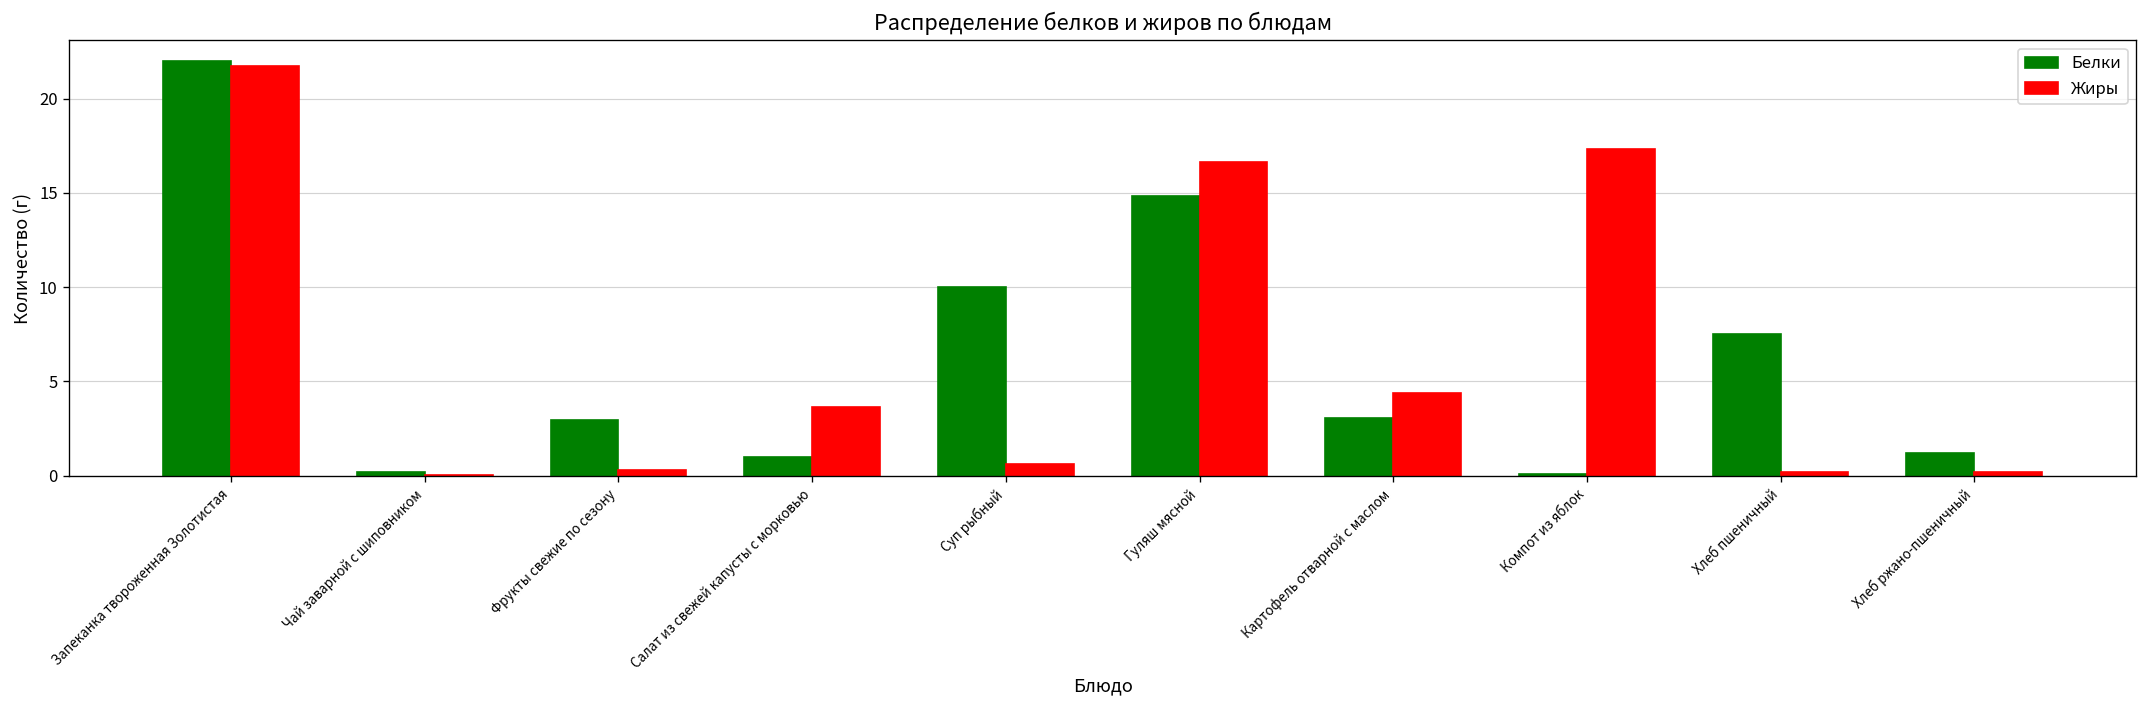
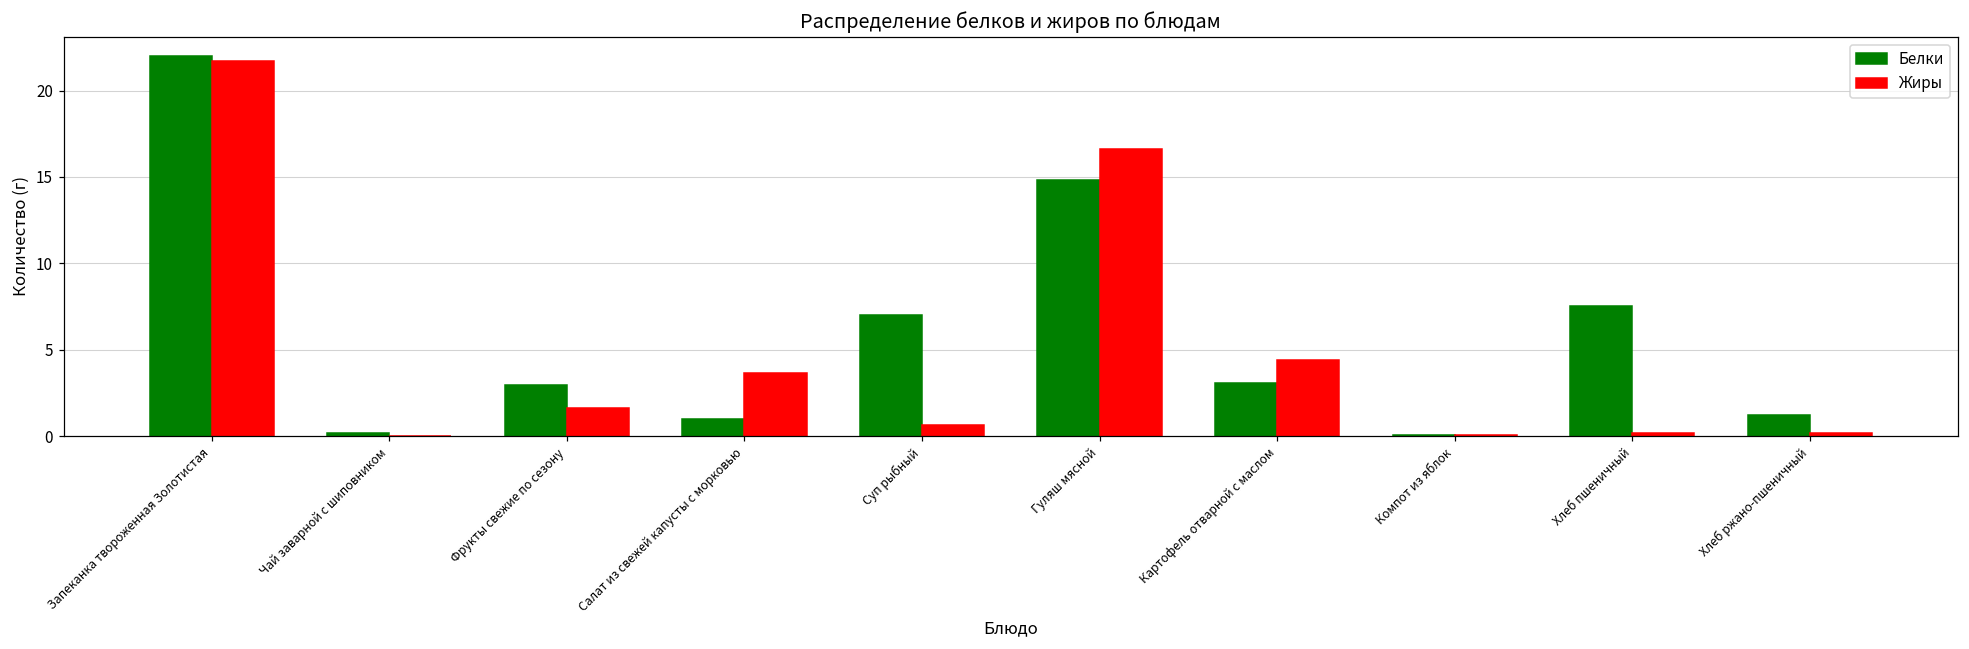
  {
    "Белки": {
      "Запеканка твороженная Золотистая": 22,
      "Чай заварной с шиповником": 0.2,
      "Фрукты свежие по сезону": 3,
      "Салат из свежей капусты с морковью": 1,
-     "Суп рыбный": 10,
+     "Суп рыбный": 7,
      "Гуляш мясной": 14.8,
      "Картофель отварной с маслом": 3,
      "Хлеб пшеничный": 7.5,
      "Хлеб ржано-пшеничный": 1.2
    },
    "Жиры": {
      "Запеканка твороженная Золотистая": 21.7,
-     "Фрукты свежие по сезону": 0.3,
+     "Фрукты свежие по сезону": 1.6,
      "Салат из свежей капусты с морковью": 3.7,
      "Суп рыбный": 0.6,
      "Гуляш мясной": 16.6,
      "Картофель отварной с маслом": 4.4,
-     "Компот из яблок": 17.3,
+     "Компот из яблок": 0.1,
      "Хлеб пшеничный": 0.2,
      "Хлеб ржано-пшеничный": 0.2
    }
  }
